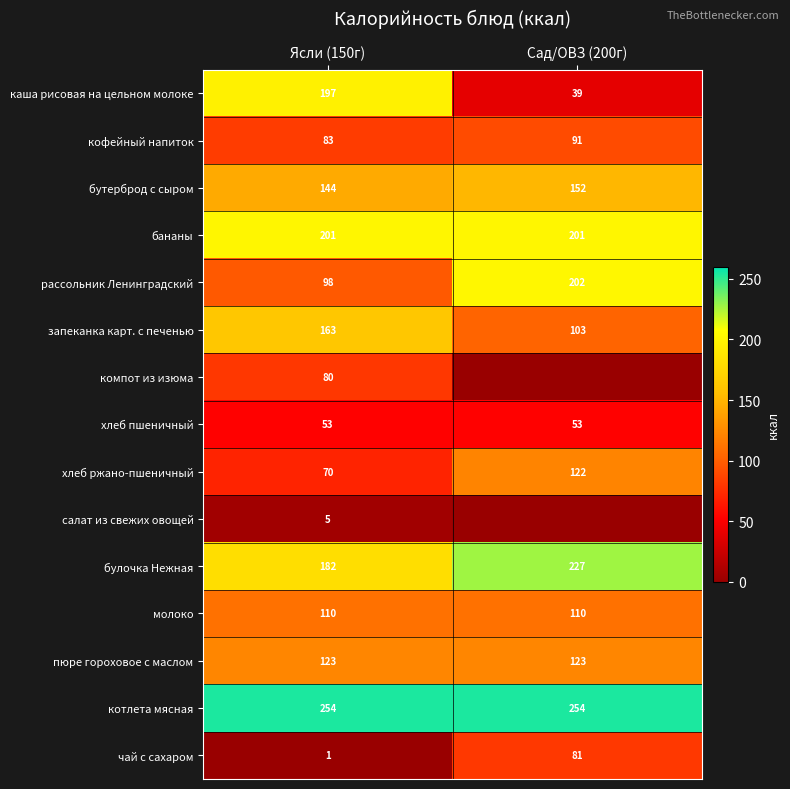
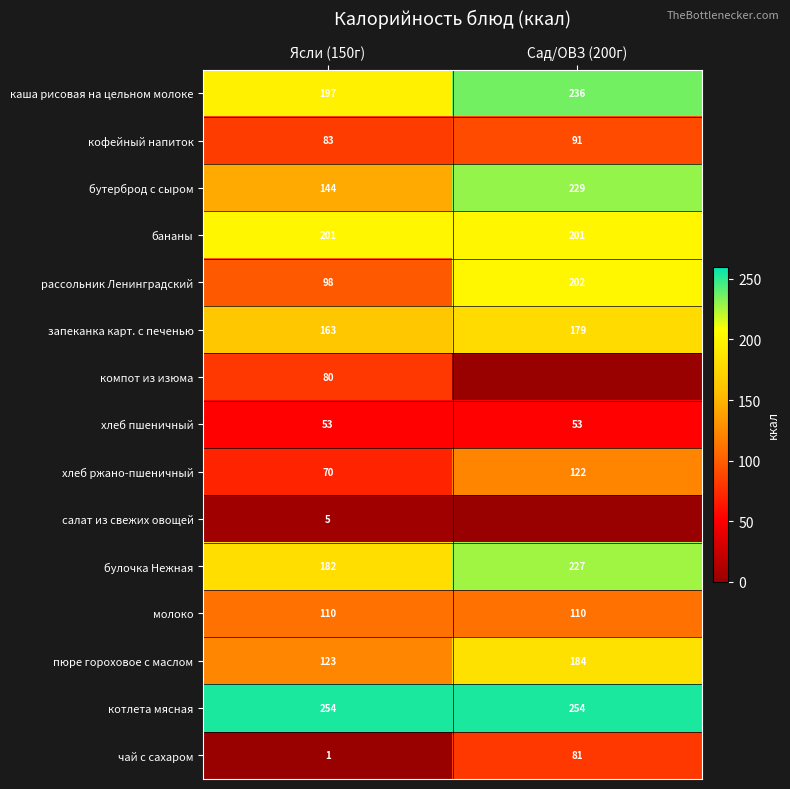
  {
    "каша рисовая на цельном молоке": {
      "Ясли (150г)": 197,
-     "Сад/ОВЗ (200г)": 39
+     "Сад/ОВЗ (200г)": 236
    },
    "кофейный напиток": {
      "Ясли (150г)": 83,
      "Сад/ОВЗ (200г)": 91
    },
    "бутерброд с сыром": {
      "Ясли (150г)": 144,
-     "Сад/ОВЗ (200г)": 152
+     "Сад/ОВЗ (200г)": 229
    },
    "бананы": {
      "Ясли (150г)": 201,
      "Сад/ОВЗ (200г)": 201
    },
    "рассольник Ленинградский": {
      "Ясли (150г)": 98,
      "Сад/ОВЗ (200г)": 202
    },
    "запеканка карт. с печенью": {
      "Ясли (150г)": 163,
-     "Сад/ОВЗ (200г)": 103
+     "Сад/ОВЗ (200г)": 179
    },
    "компот из изюма": {
      "Ясли (150г)": 80
    },
    "хлеб пшеничный": {
      "Ясли (150г)": 53,
      "Сад/ОВЗ (200г)": 53
    },
    "хлеб ржано-пшеничный": {
      "Ясли (150г)": 70,
      "Сад/ОВЗ (200г)": 122
    },
    "салат из свежих овощей": {
      "Ясли (150г)": 5
    },
    "булочка Нежная": {
      "Ясли (150г)": 182,
      "Сад/ОВЗ (200г)": 227
    },
    "молоко": {
      "Ясли (150г)": 110,
      "Сад/ОВЗ (200г)": 110
    },
    "пюре гороховое с маслом": {
      "Ясли (150г)": 123,
-     "Сад/ОВЗ (200г)": 123
+     "Сад/ОВЗ (200г)": 184
    },
    "котлета мясная": {
      "Ясли (150г)": 254,
      "Сад/ОВЗ (200г)": 254
    },
    "чай с сахаром": {
      "Ясли (150г)": 1,
      "Сад/ОВЗ (200г)": 81
    }
  }
